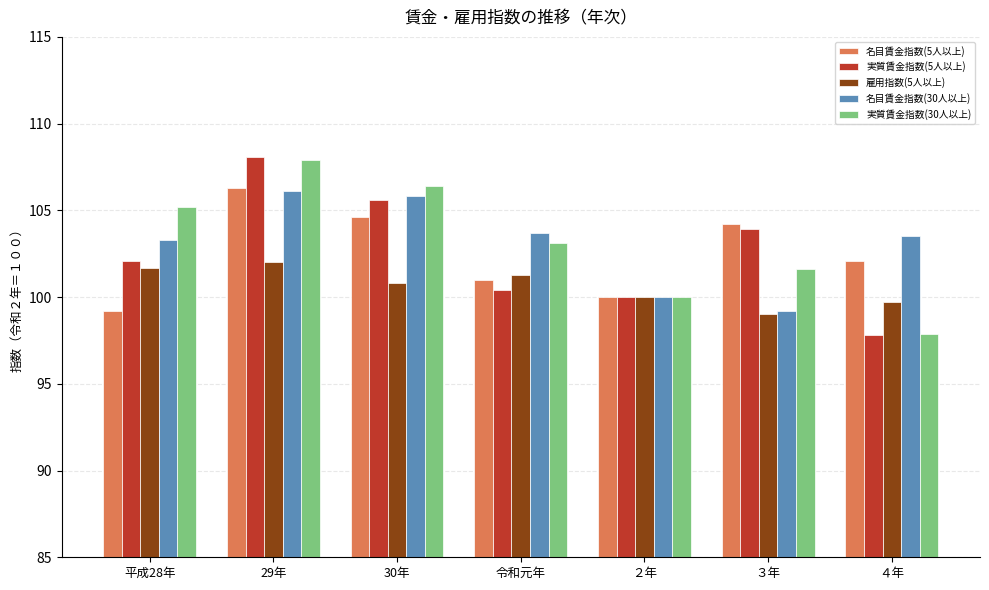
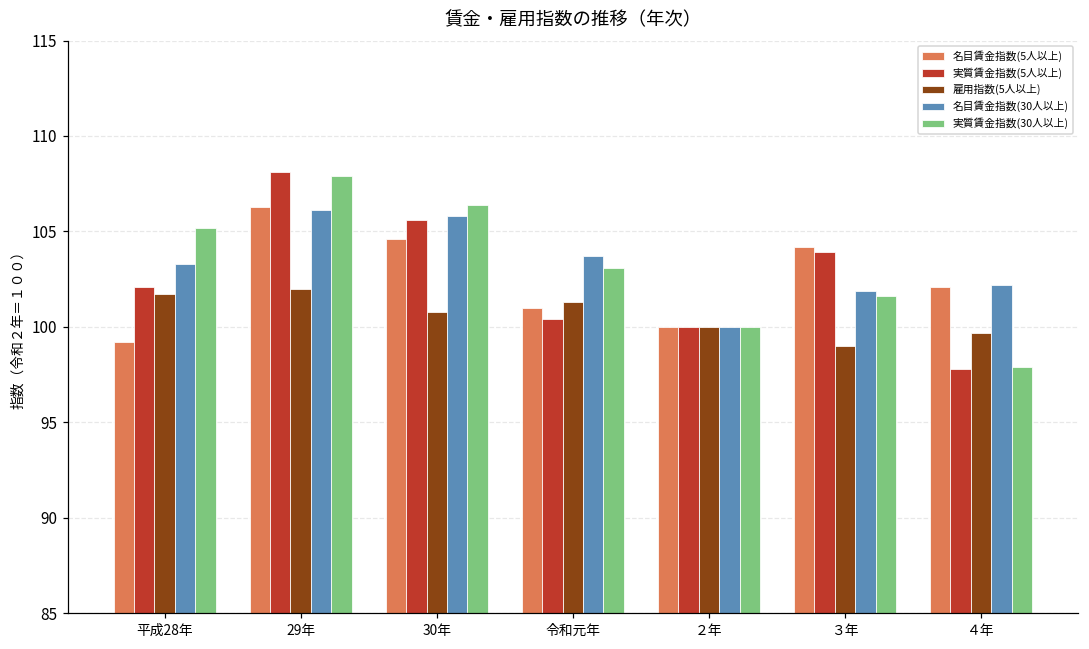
  {
    "名目賃金指数(5人以上)": {
      "平成28年": 99.2,
      "29年": 106.3,
      "30年": 104.6,
      "令和元年": 101.0,
      "２年": 100.0,
      "３年": 104.2,
      "４年": 102.1
    },
    "名目賃金指数(30人以上)": {
      "平成28年": 103.3,
      "29年": 106.1,
      "30年": 105.8,
      "令和元年": 103.7,
      "２年": 100.0,
-     "３年": 99.2,
-     "４年": 103.5
+     "３年": 101.9,
+     "４年": 102.2
    },
    "実質賃金指数(30人以上)": {
      "平成28年": 105.2,
      "29年": 107.9,
      "30年": 106.4,
      "令和元年": 103.1,
      "２年": 100.0,
      "３年": 101.6,
      "４年": 97.9
    }
  }
